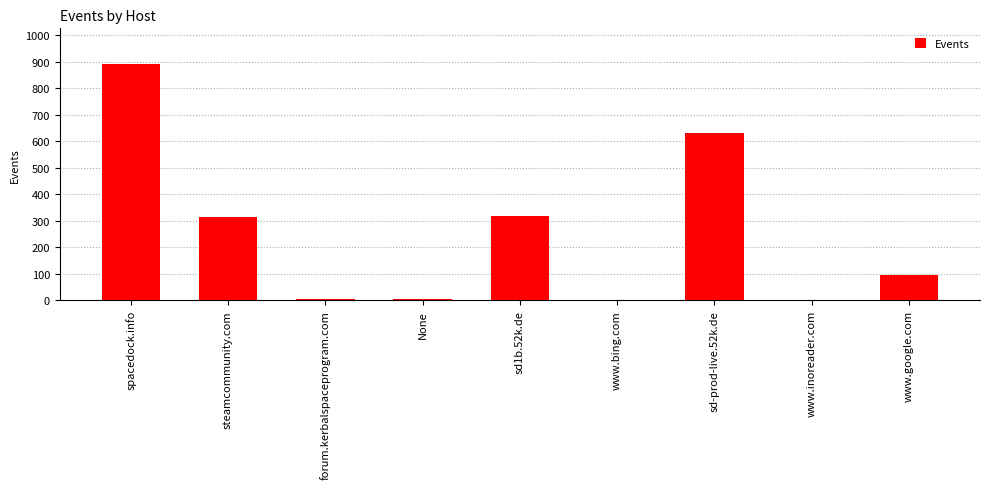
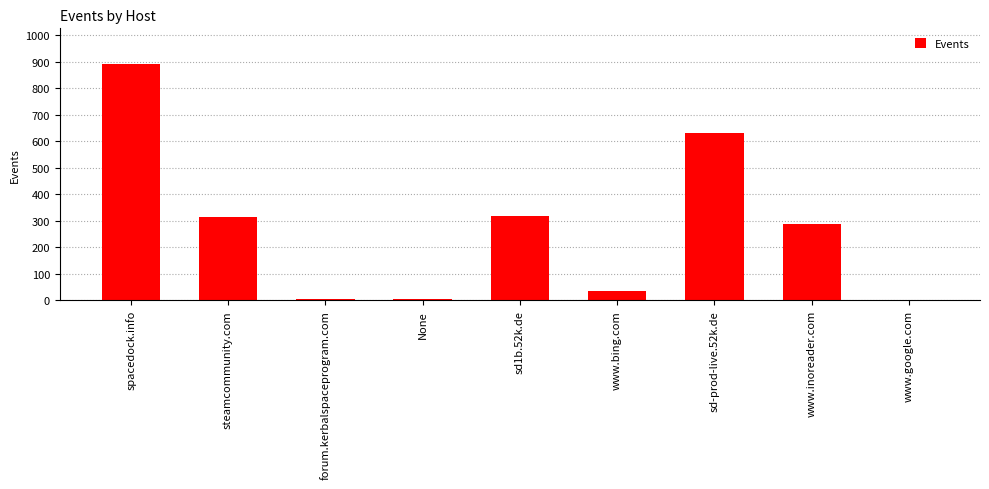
  {
    "spacedock.info": 890,
    "steamcommunity.com": 320,
    "sd1b.52k.de": 320,
-   "www.bing.com": 0,
+   "www.bing.com": 30,
    "sd-prod-live.52k.de": 630,
-   "www.inoreader.com": 0,
-   "www.google.com": 100
+   "www.inoreader.com": 290,
+   "www.google.com": 0
  }
